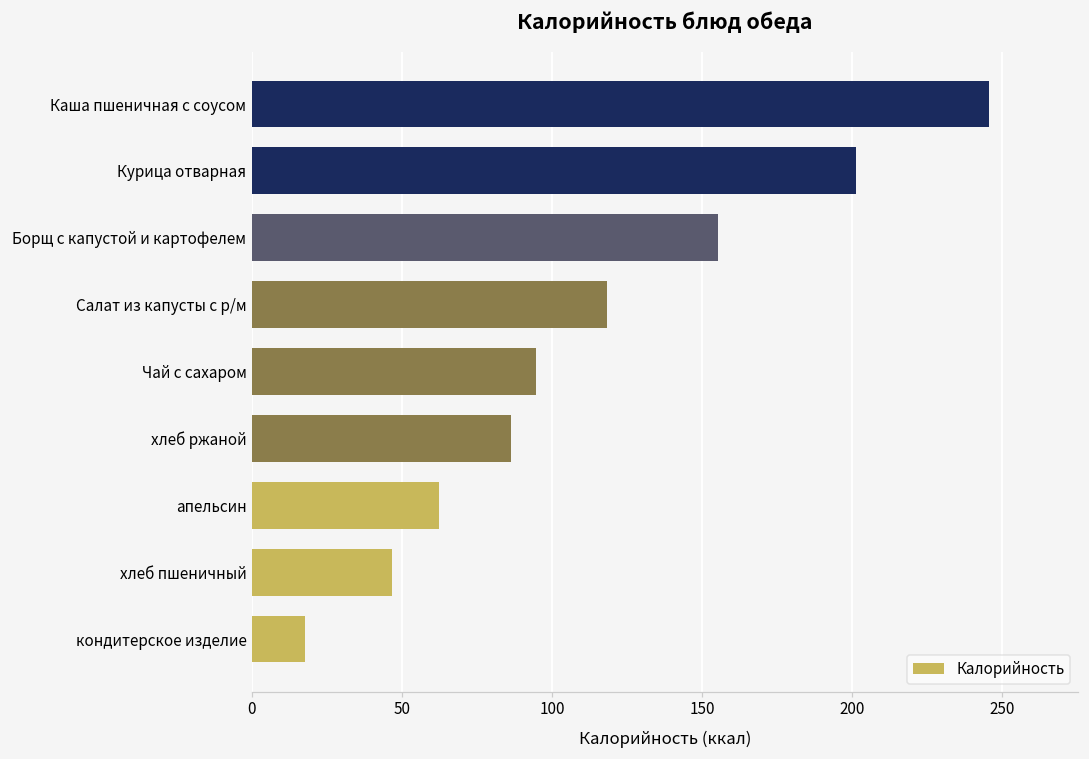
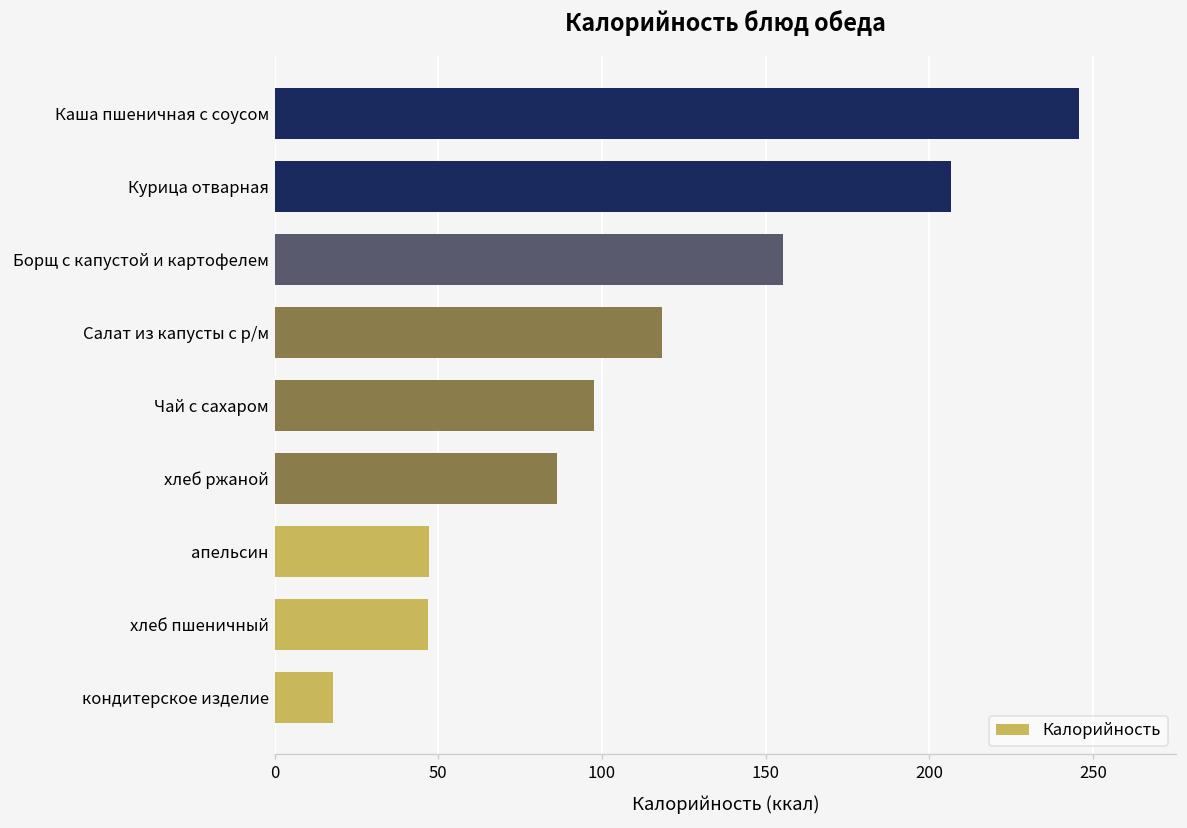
  {
    "Каша пшеничная с соусом": 246,
-   "Курица отварная": 201,
+   "Курица отварная": 207,
    "Борщ с капустой и картофелем": 155,
    "Салат из капусты с р/м": 118,
-   "Чай с сахаром": 95,
+   "Чай с сахаром": 98,
    "хлеб ржаной": 86,
-   "апельсин": 63,
+   "апельсин": 47,
    "хлеб пшеничный": 47,
    "кондитерское изделие": 18
  }
